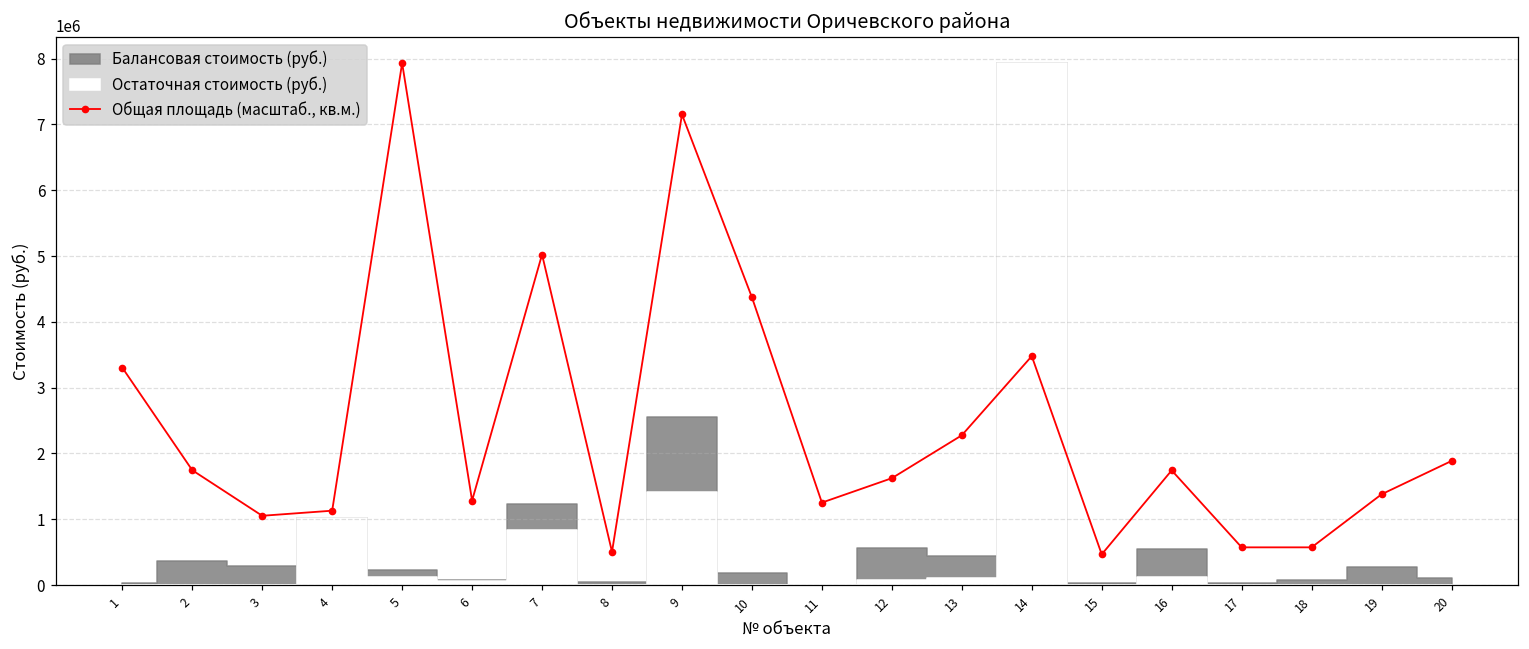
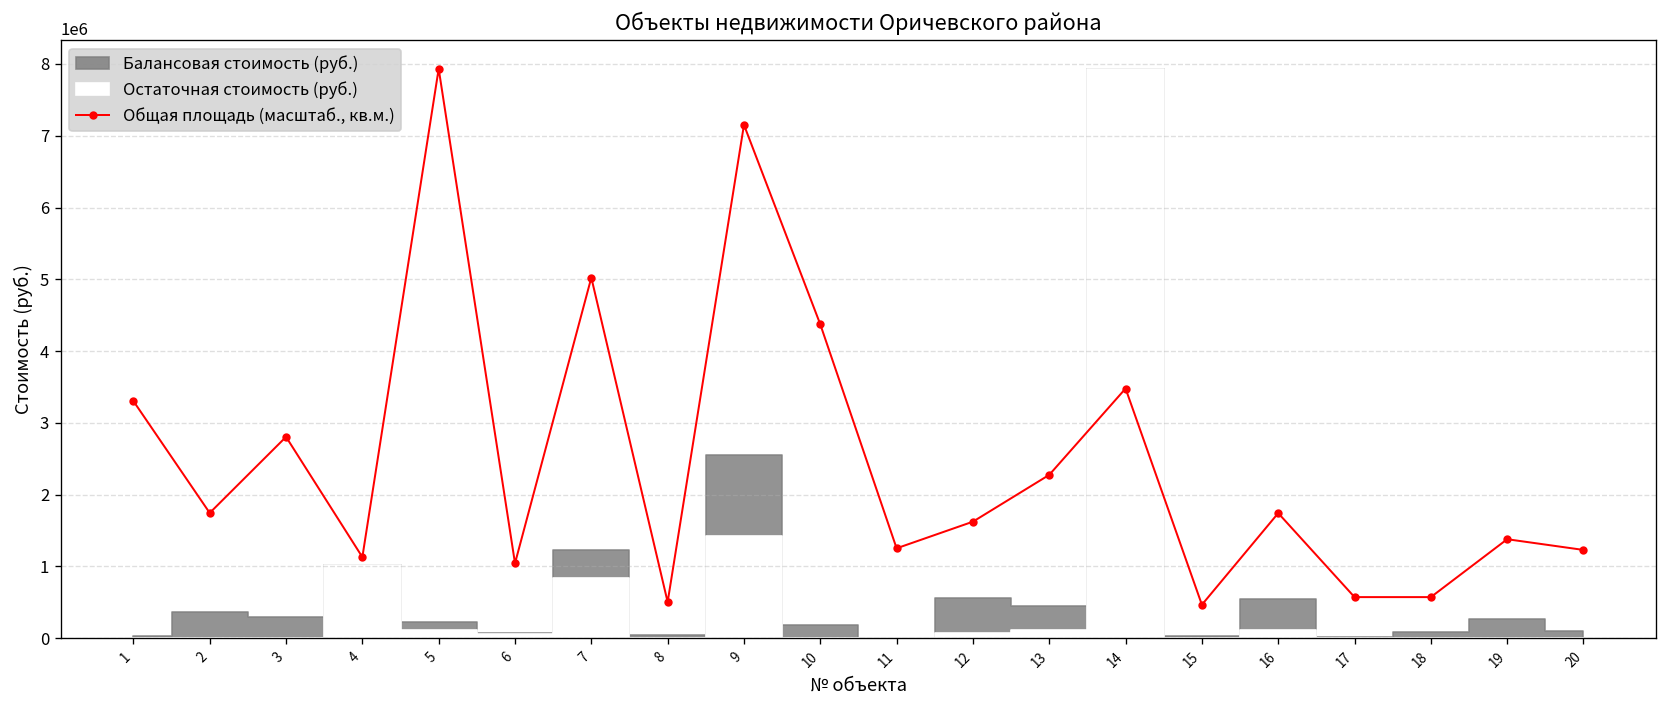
  {
    "Общая площадь (масштаб., кв.м.)": {
      "1": 3300000,
      "2": 1700000,
-     "3": 1100000,
+     "3": 2800000,
      "4": 1100000,
      "5": 7900000,
-     "6": 1300000,
+     "6": 1000000,
      "7": 5000000,
      "8": 500000,
      "9": 7200000,
      "10": 4400000,
      "11": 1300000,
      "12": 1600000,
      "13": 2300000,
      "14": 3500000,
      "15": 500000,
      "16": 1700000,
      "17": 600000,
      "18": 600000,
      "19": 1400000,
-     "20": 1900000
+     "20": 1200000
    }
  }
